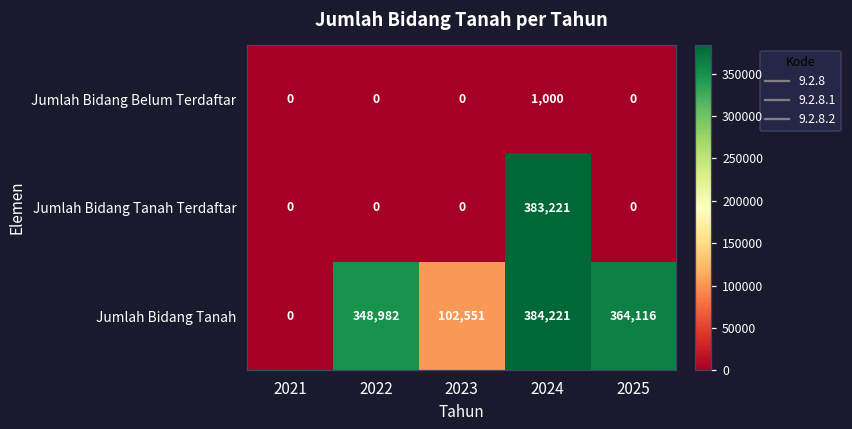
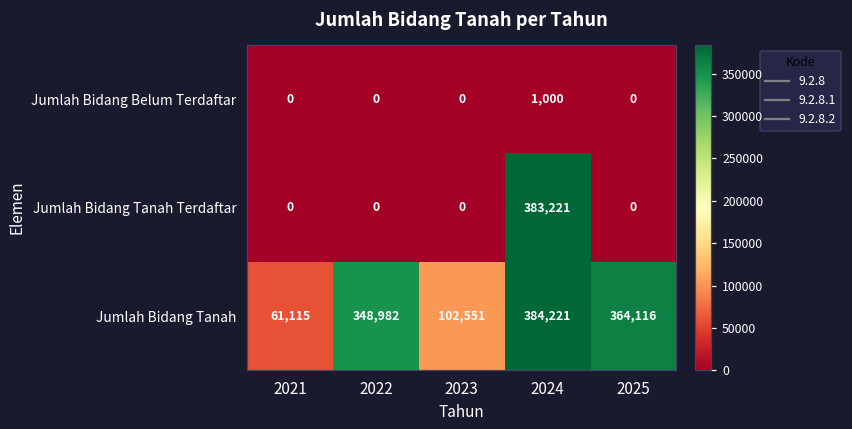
  {
    "Jumlah Bidang Belum Terdaftar": {
      "2021": "0",
      "2022": "0",
      "2023": "0",
      "2024": "1,000",
      "2025": "0"
    },
    "Jumlah Bidang Tanah Terdaftar": {
      "2021": "0",
      "2022": "0",
      "2023": "0",
      "2024": "383,221",
      "2025": "0"
    },
    "Jumlah Bidang Tanah": {
-     "2021": "0",
+     "2021": "61,115",
      "2022": "348,982",
      "2023": "102,551",
      "2024": "384,221",
      "2025": "364,116"
    }
  }
